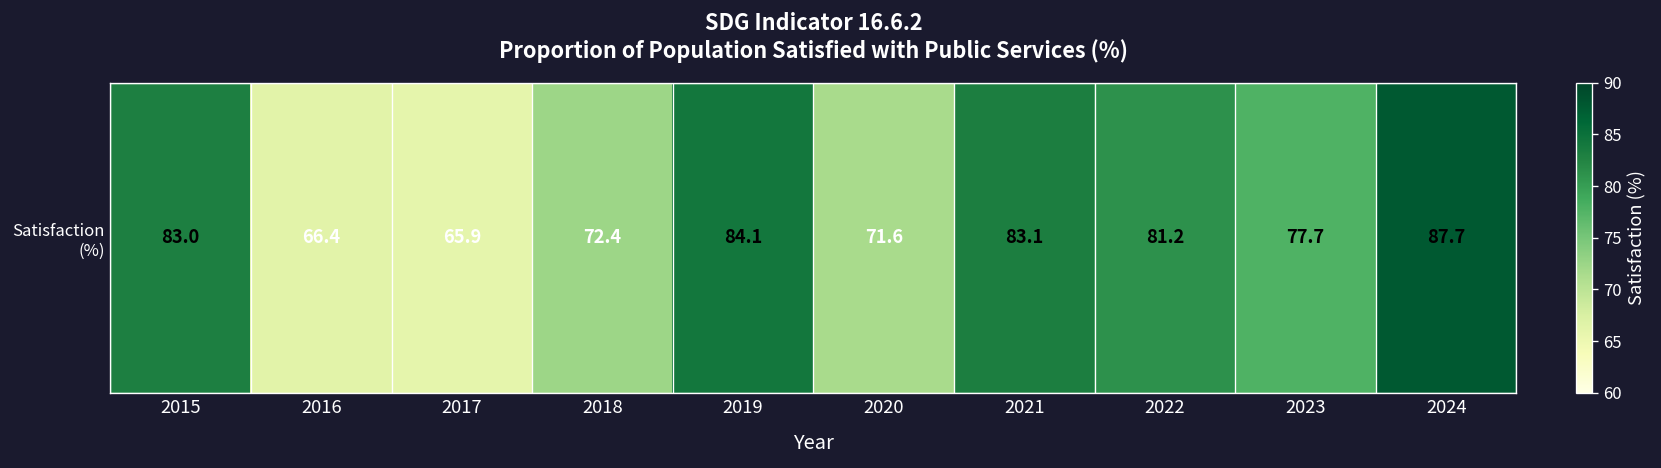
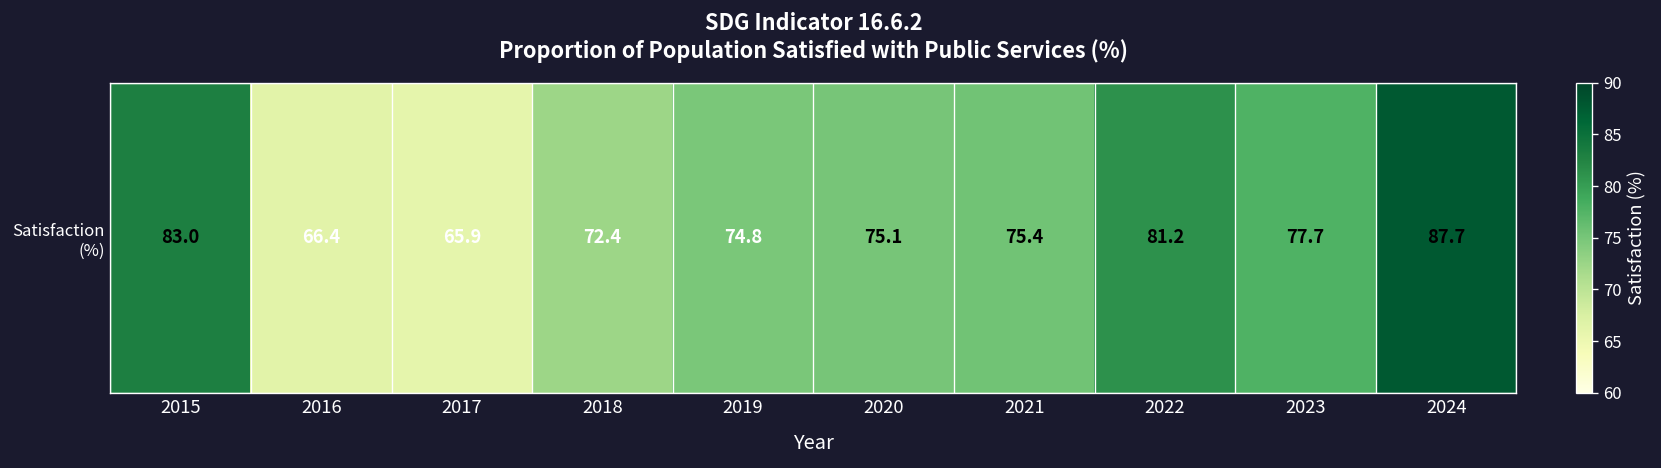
  {
    "Satisfaction (%)": {
      "2015": 83.0,
      "2016": 66.4,
      "2017": 65.9,
      "2018": 72.4,
-     "2019": 84.1,
-     "2020": 71.6,
-     "2021": 83.1,
+     "2019": 74.8,
+     "2020": 75.1,
+     "2021": 75.4,
      "2022": 81.2,
      "2023": 77.7,
      "2024": 87.7
    }
  }
